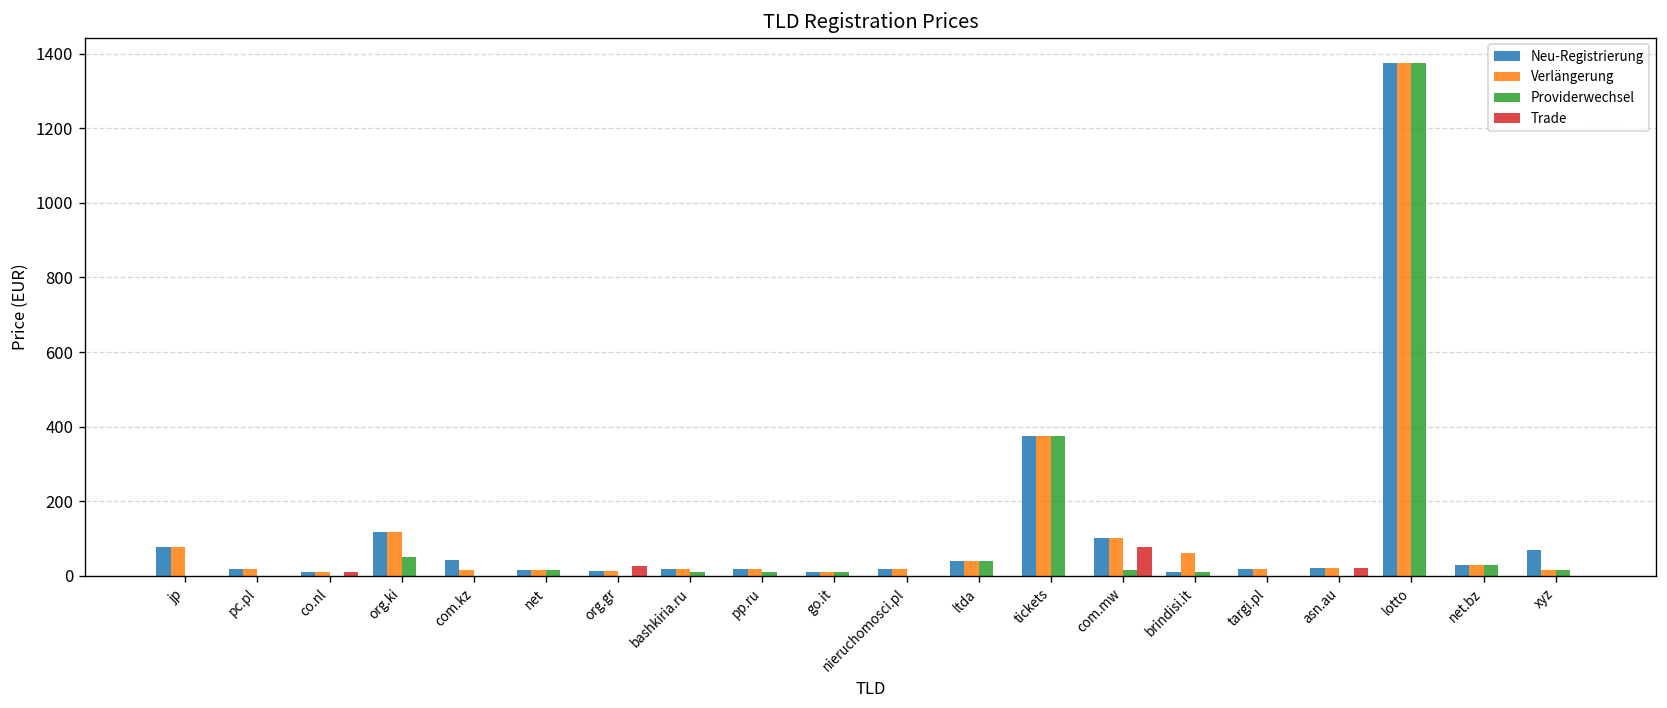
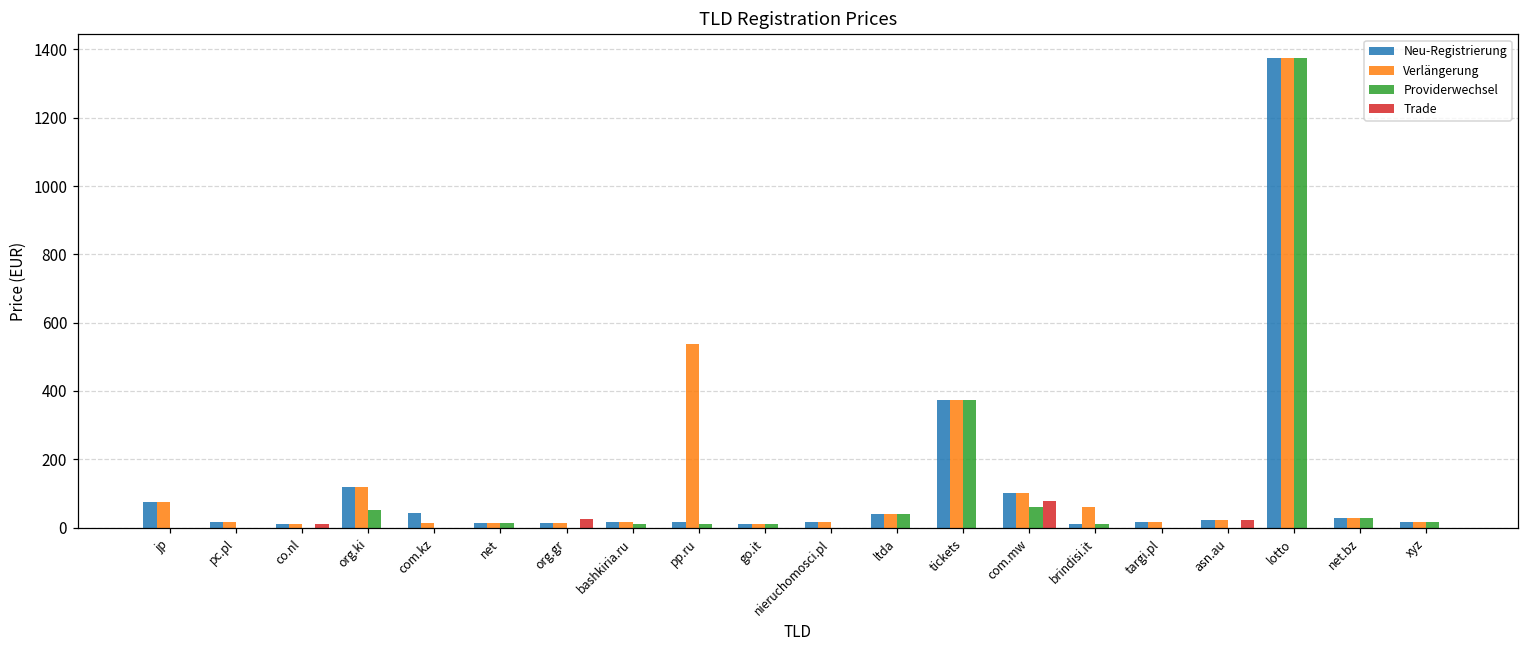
  {
    "Neu-Registrierung": {
      "jp": 80,
      "pc.pl": 20,
      "co.nl": 10,
      "org.ki": 120,
      "com.kz": 40,
      "net": 10,
      "org.gr": 10,
      "bashkiria.ru": 20,
      "pp.ru": 20,
      "go.it": 10,
      "nieruchomosci.pl": 20,
      "ltda": 40,
      "tickets": 380,
      "com.mw": 100,
      "brindisi.it": 10,
      "targi.pl": 20,
      "asn.au": 20,
      "lotto": 1380,
      "net.bz": 30,
-     "xyz": 70
+     "xyz": 20
    },
    "Verlängerung": {
      "jp": 80,
      "pc.pl": 20,
      "co.nl": 10,
      "org.ki": 120,
      "com.kz": 10,
      "net": 10,
      "org.gr": 10,
      "bashkiria.ru": 20,
-     "pp.ru": 20,
+     "pp.ru": 540,
      "go.it": 10,
      "nieruchomosci.pl": 20,
      "ltda": 40,
      "tickets": 380,
      "com.mw": 100,
      "brindisi.it": 60,
      "targi.pl": 20,
      "asn.au": 20,
      "lotto": 1380,
      "net.bz": 30,
      "xyz": 20
    },
    "Providerwechsel": {
      "jp": 0,
      "pc.pl": 0,
      "co.nl": 0,
      "org.ki": 50,
      "com.kz": 0,
      "net": 10,
      "org.gr": 0,
      "bashkiria.ru": 10,
      "pp.ru": 10,
      "go.it": 10,
      "nieruchomosci.pl": 0,
      "ltda": 40,
      "tickets": 380,
-     "com.mw": 20,
+     "com.mw": 60,
      "brindisi.it": 10,
      "targi.pl": 0,
      "asn.au": 0,
      "lotto": 1380,
      "net.bz": 30,
      "xyz": 20
    },
    "Trade": {
      "jp": 0,
      "pc.pl": 0,
      "co.nl": 10,
      "org.ki": 0,
      "com.kz": 0,
      "net": 0,
      "org.gr": 30,
      "bashkiria.ru": 0,
      "pp.ru": 0,
      "go.it": 0,
      "nieruchomosci.pl": 0,
      "ltda": 0,
      "tickets": 0,
      "com.mw": 80,
      "brindisi.it": 0,
      "targi.pl": 0,
      "asn.au": 20,
      "lotto": 0,
      "net.bz": 0,
      "xyz": 0
    }
  }
